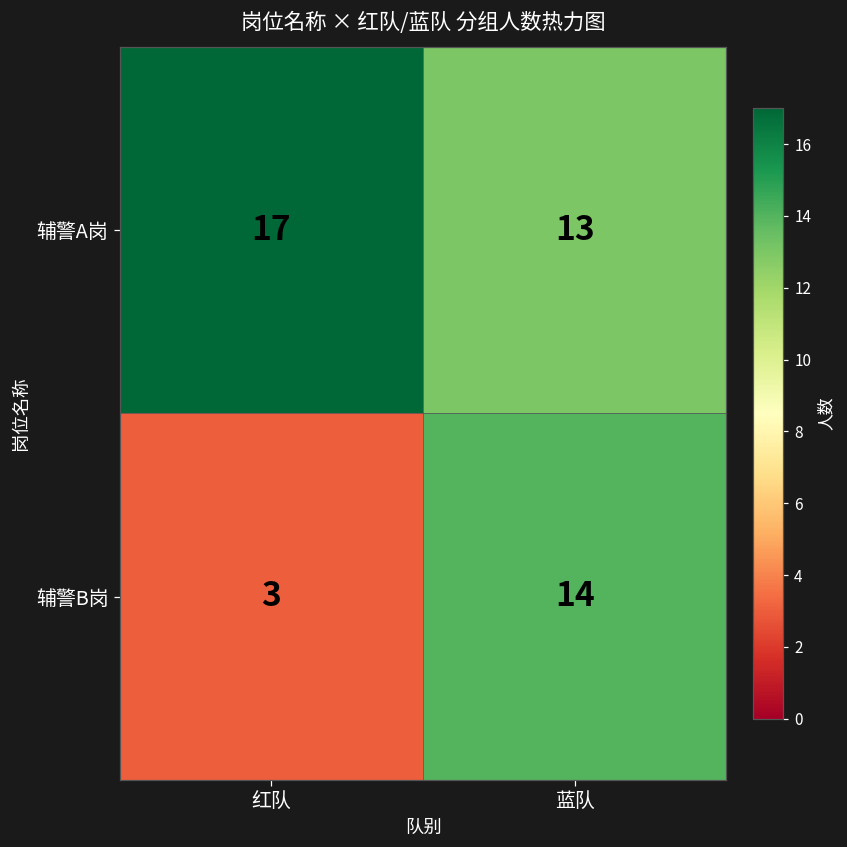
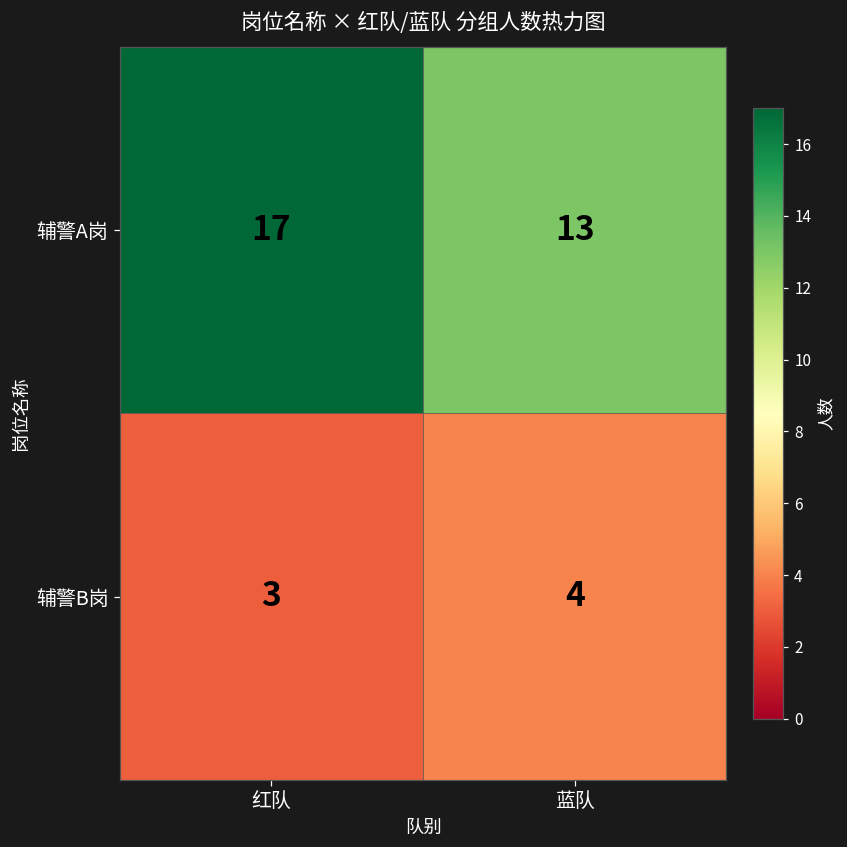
  {
    "辅警A岗": {
      "红队": 17,
      "蓝队": 13
    },
    "辅警B岗": {
      "红队": 3,
-     "蓝队": 14
+     "蓝队": 4
    }
  }
